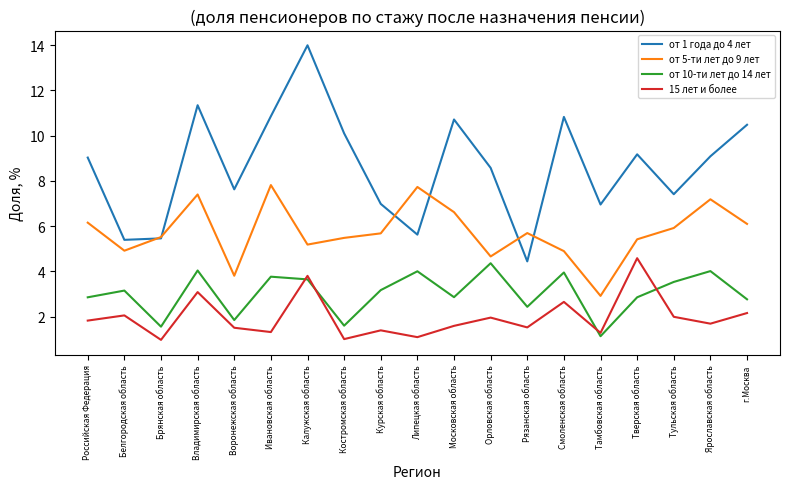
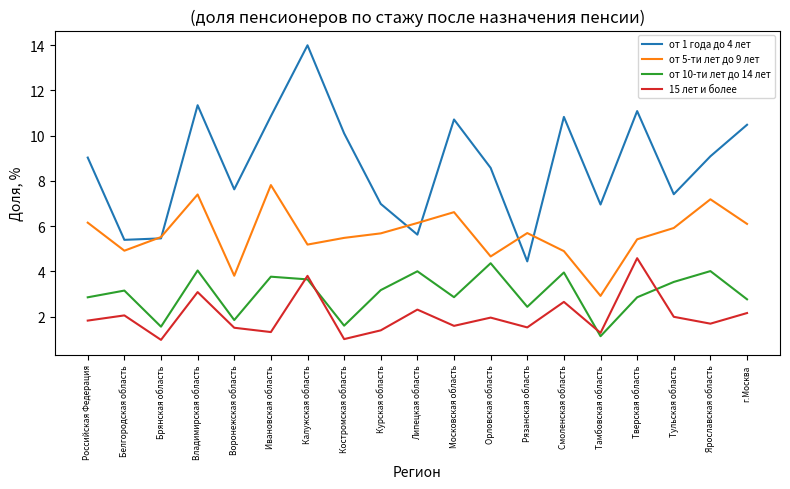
  {
    "от 1 года до 4 лет": {
      "Российская Федерация": 9.0,
      "Белгородская область": 5.4,
      "Bладимирская область": 11.3,
      "Bоронежская область": 7.6,
      "Ивановская область": 10.9,
      "Калужская область": 14.0,
      "Костромская область": 10.1,
      "Курская область": 7.0,
      "Липецкая область": 5.6,
      "Московская область": 10.7,
      "Орловская область": 8.6,
      "Рязанская область": 4.4,
      "Смоленская область": 10.8,
      "Тамбовская область": 7.0,
-     "Тверская область": 9.2,
+     "Тверская область": 11.1,
      "Тульская область": 7.4,
      "Ярославская область": 9.1,
      "г.Москва": 10.5
    },
    "от 5-ти лет до 9 лет": {
      "Российская Федерация": 6.2,
      "Белгородская область": 4.9,
      "Bладимирская область": 7.4,
      "Bоронежская область": 3.8,
      "Ивановская область": 7.8,
      "Калужская область": 5.2,
      "Костромская область": 5.5,
      "Курская область": 5.7,
-     "Липецкая область": 7.7,
+     "Липецкая область": 6.1,
      "Московская область": 6.6,
      "Орловская область": 4.7,
      "Рязанская область": 5.7,
      "Смоленская область": 4.9,
      "Тамбовская область": 2.9,
      "Тверская область": 5.4,
      "Тульская область": 5.9,
      "Ярославская область": 7.2,
      "г.Москва": 6.1
    },
    "от 10-ти лет до 14 лет": {
      "Российская Федерация": 2.9,
      "Белгородская область": 3.2,
      "Брянская область": 1.6,
      "Bладимирская область": 4.0,
      "Bоронежская область": 1.8,
      "Ивановская область": 3.8,
      "Калужская область": 3.6,
      "Костромская область": 1.6,
      "Курская область": 3.2,
      "Липецкая область": 4.0,
      "Московская область": 2.9,
      "Орловская область": 4.4,
      "Рязанская область": 2.4,
      "Смоленская область": 4.0,
      "Тамбовская область": 1.1,
      "Тверская область": 2.9,
      "Тульская область": 3.5,
      "Ярославская область": 4.0,
      "г.Москва": 2.8
    },
    "15 лет и более": {
      "Российская Федерация": 1.8,
      "Белгородская область": 2.1,
      "Брянская область": 1.0,
      "Bладимирская область": 3.1,
      "Bоронежская область": 1.5,
      "Ивановская область": 1.3,
      "Калужская область": 3.8,
      "Костромская область": 1.0,
      "Курская область": 1.4,
-     "Липецкая область": 1.1,
+     "Липецкая область": 2.3,
      "Московская область": 1.6,
      "Орловская область": 2.0,
      "Рязанская область": 1.5,
      "Смоленская область": 2.7,
      "Тамбовская область": 1.3,
      "Тверская область": 4.6,
      "Тульская область": 2.0,
      "Ярославская область": 1.7,
      "г.Москва": 2.2
    }
  }
